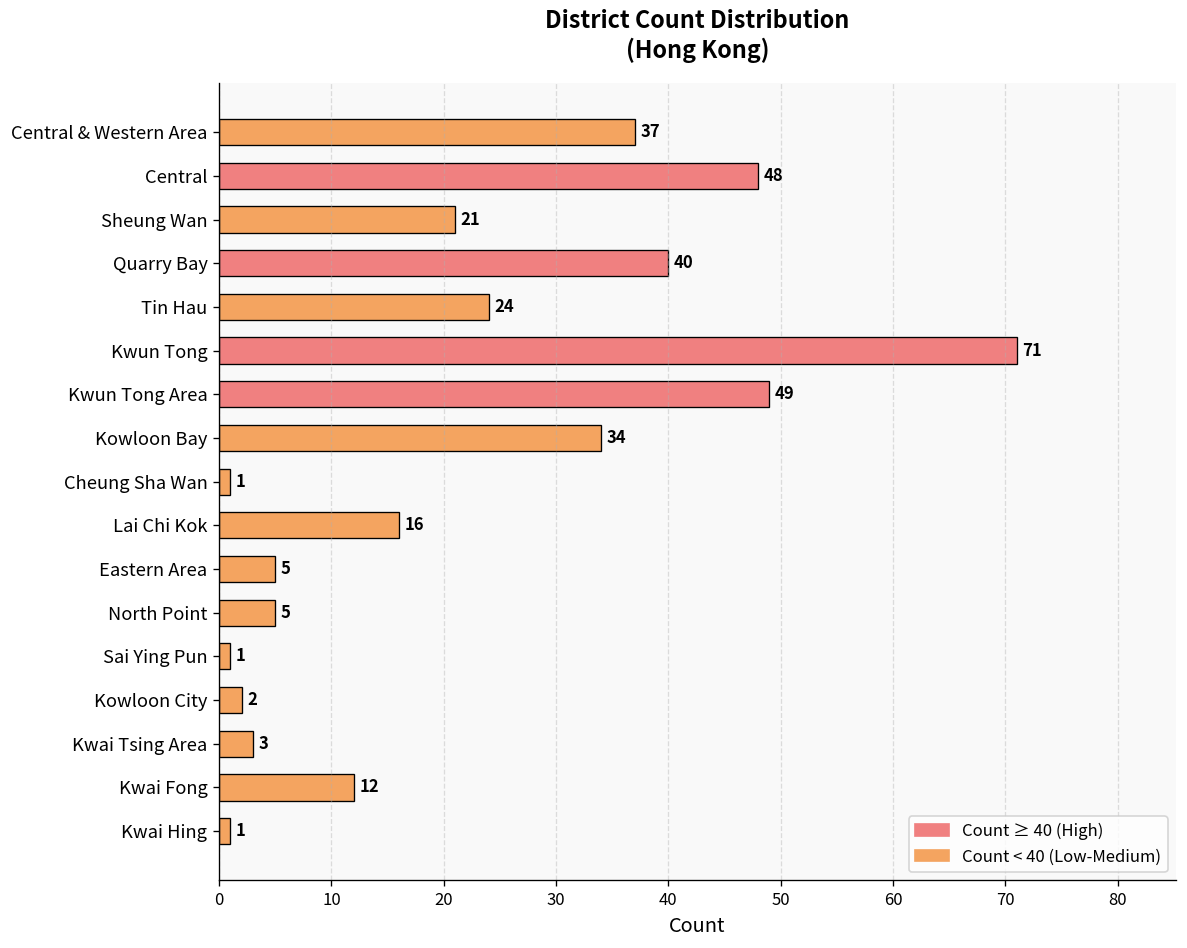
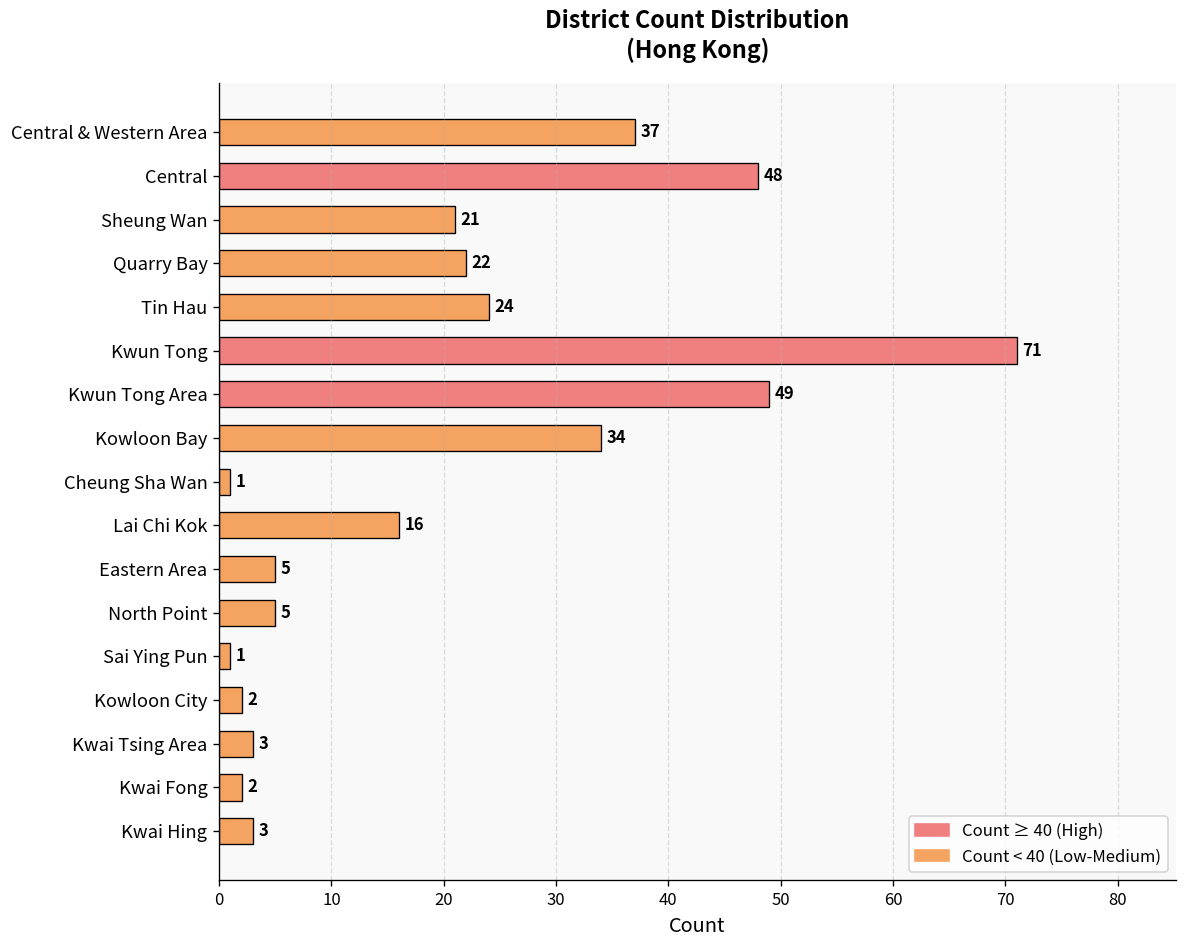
  {
    "Central & Western Area": 37,
    "Central": 48,
    "Sheung Wan": 21,
-   "Quarry Bay": 40,
+   "Quarry Bay": 22,
    "Tin Hau": 24,
    "Kwun Tong": 71,
    "Kwun Tong Area": 49,
    "Kowloon Bay": 34,
    "Cheung Sha Wan": 1,
    "Lai Chi Kok": 16,
    "Eastern Area": 5,
    "North Point": 5,
    "Sai Ying Pun": 1,
    "Kowloon City": 2,
    "Kwai Tsing Area": 3,
-   "Kwai Fong": 12,
-   "Kwai Hing": 1
+   "Kwai Fong": 2,
+   "Kwai Hing": 3
  }
